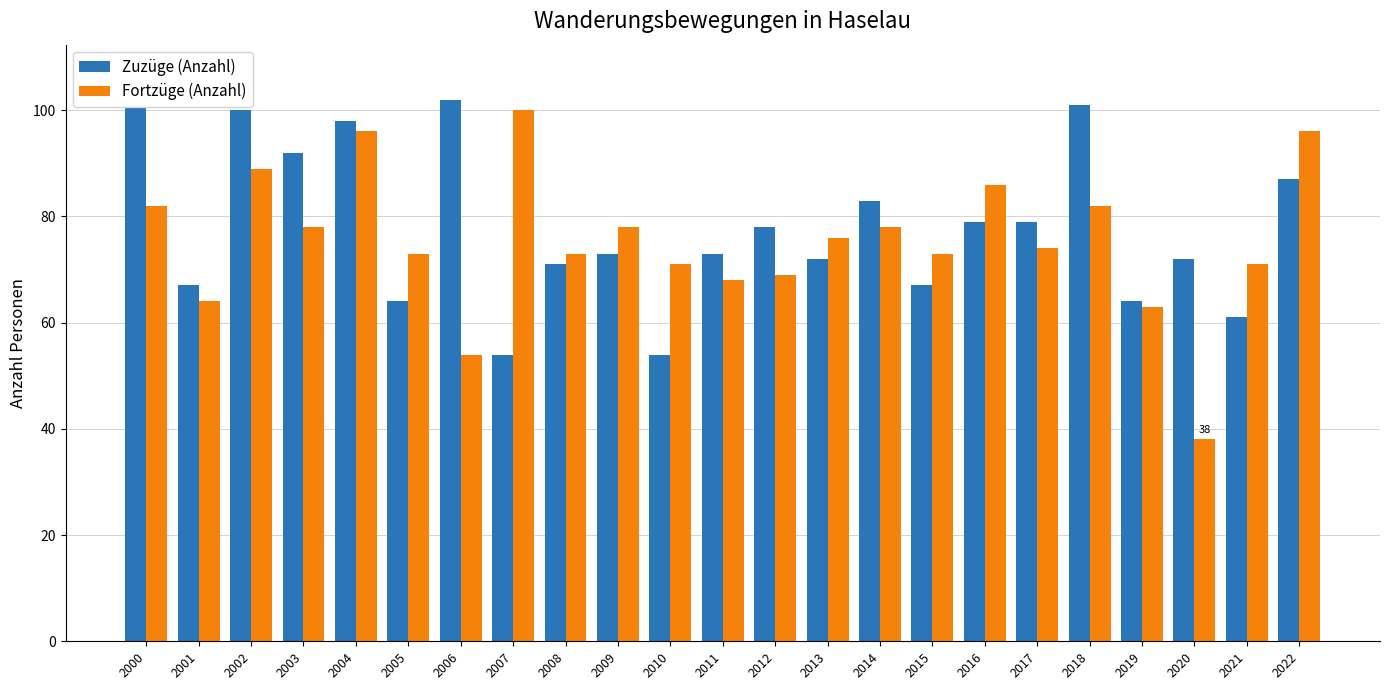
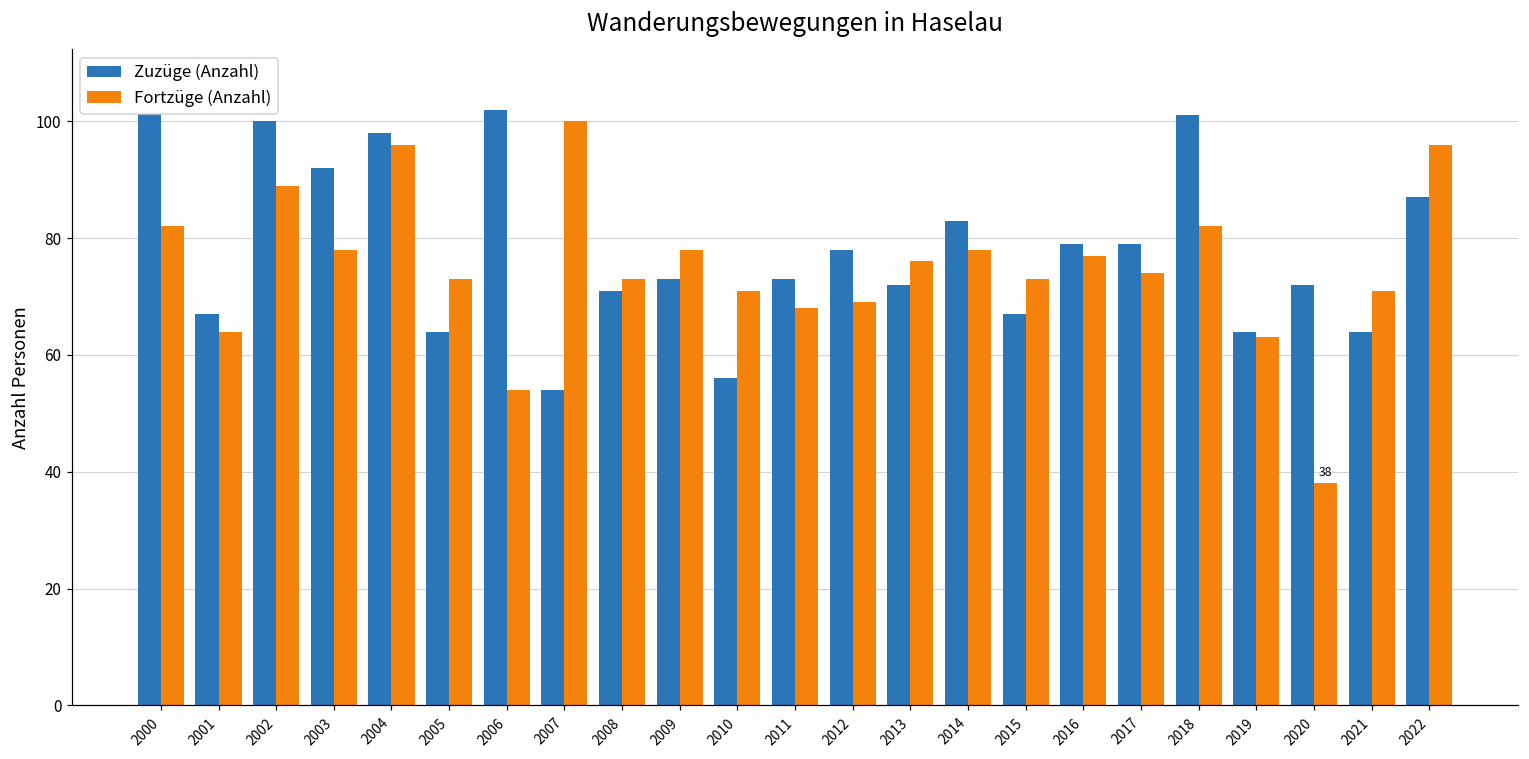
  {
    "Zuzüge (Anzahl)": {
      "2001": 67,
      "2002": 100,
      "2003": 92,
      "2004": 98,
      "2005": 64,
      "2006": 102,
      "2007": 54,
      "2008": 71,
      "2009": 73,
-     "2010": 54,
+     "2010": 56,
      "2011": 73,
      "2012": 78,
      "2013": 72,
      "2014": 83,
      "2015": 67,
      "2016": 79,
      "2017": 79,
      "2018": 101,
      "2019": 64,
      "2020": 72,
-     "2021": 61,
+     "2021": 64,
      "2022": 87
    },
    "Fortzüge (Anzahl)": {
      "2000": 82,
      "2001": 64,
      "2002": 89,
      "2003": 78,
      "2004": 96,
      "2005": 73,
      "2006": 54,
      "2007": 100,
      "2008": 73,
      "2009": 78,
      "2010": 71,
      "2011": 68,
      "2012": 69,
      "2013": 76,
      "2014": 78,
      "2015": 73,
-     "2016": 86,
+     "2016": 77,
      "2017": 74,
      "2018": 82,
      "2019": 63,
      "2021": 71,
      "2022": 96
    }
  }
